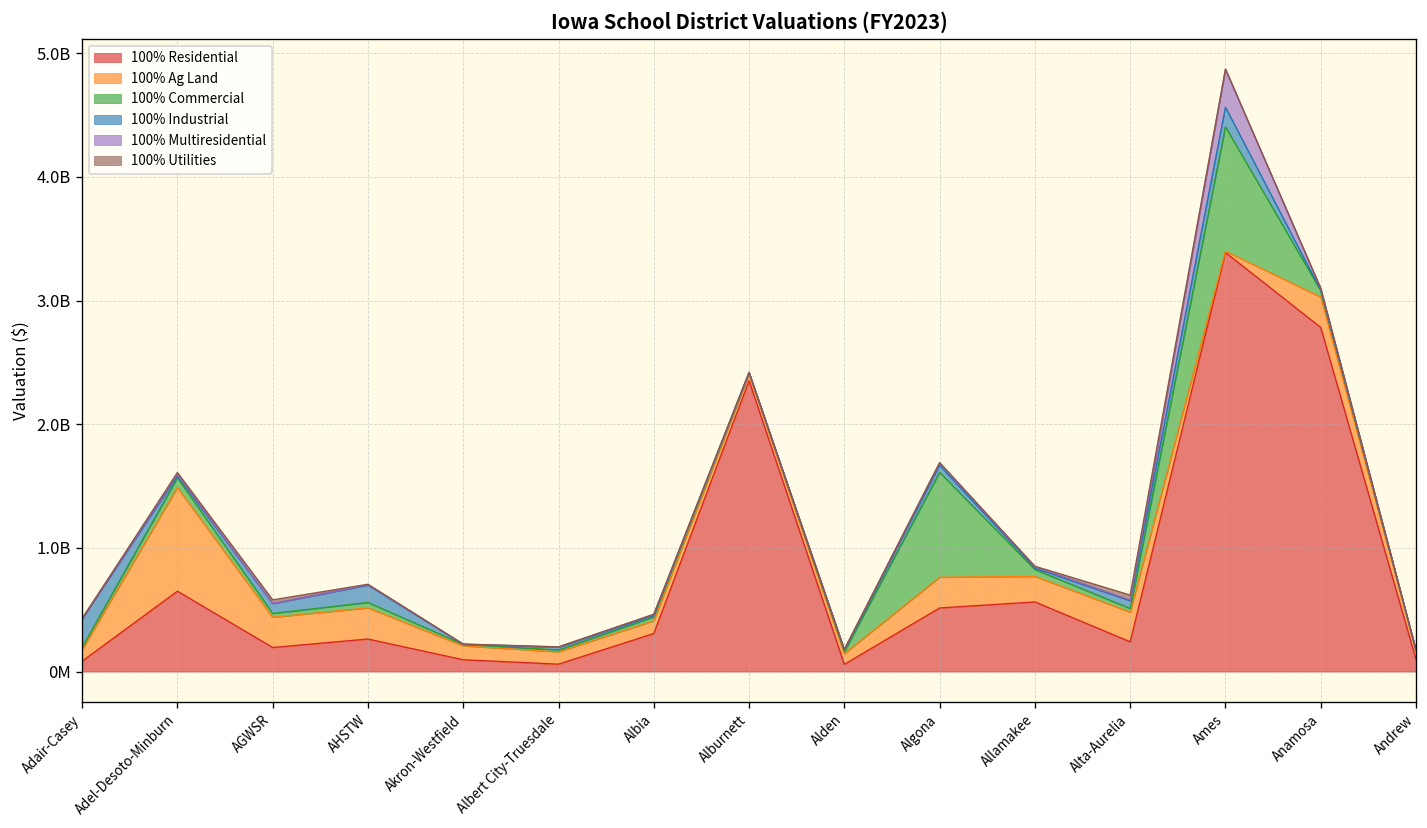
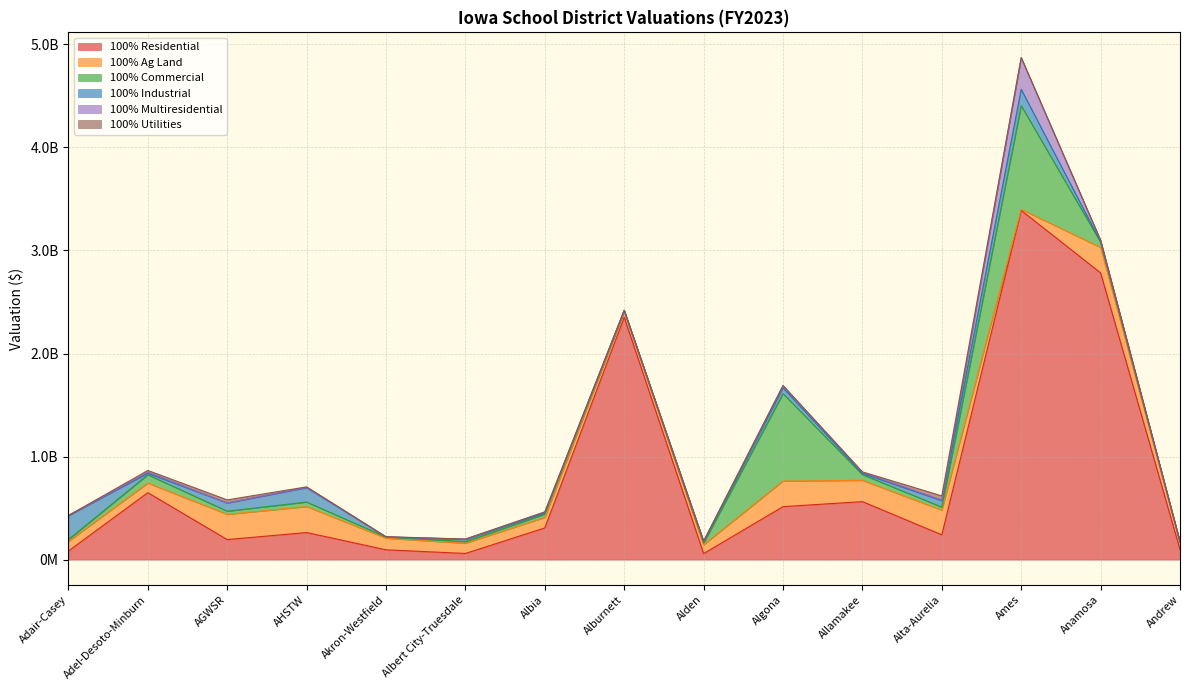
  {
    "100% Residential": {
      "Adair-Casey": 80000000,
      "Adel-Desoto-Minburn": 650000000,
      "AGWSR": 190000000,
      "AHSTW": 260000000,
      "Akron-Westfield": 100000000,
      "Albert City-Truesdale": 60000000,
      "Albia": 310000000,
      "Alburnett": 2350000000,
      "Alden": 60000000,
      "Algona": 510000000,
      "Allamakee": 560000000,
      "Alta-Aurelia": 240000000,
      "Anamosa": 2780000000,
      "Andrew": 100000000
    },
    "100% Ag Land": {
-     "Adel-Desoto-Minburn": 840000000,
+     "Adel-Desoto-Minburn": 90000000,
      "AGWSR": 240000000,
      "AHSTW": 250000000,
      "Albia": 100000000,
      "Algona": 250000000,
      "Allamakee": 210000000,
      "Alta-Aurelia": 240000000,
      "Anamosa": 250000000
    },
    "100% Commercial": {
      "AGWSR": 30000000,
      "AHSTW": 40000000,
      "Algona": 850000000,
      "Alta-Aurelia": 30000000,
      "Ames": 1010000000
    },
    "100% Industrial": {
      "Ames": 160000000
    },
    "100% Utilities": {
      "AGWSR": 30000000,
      "Alta-Aurelia": 40000000
    }
  }
